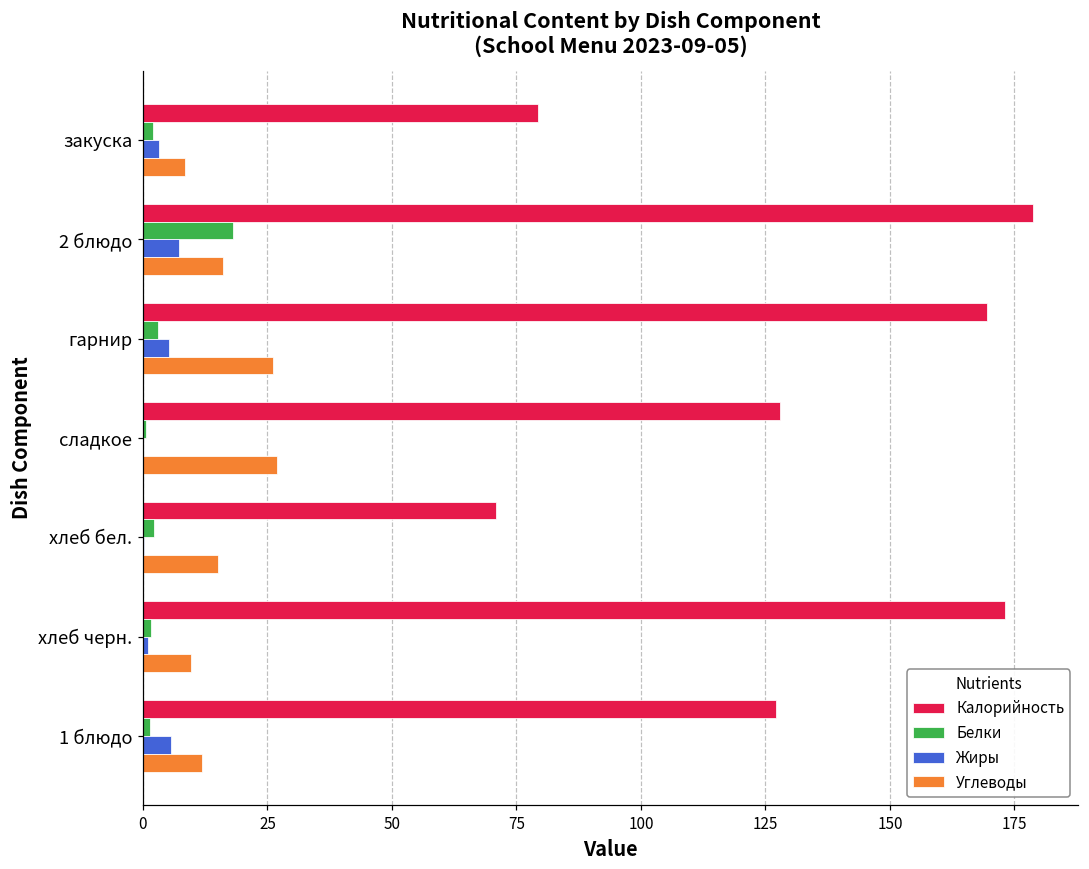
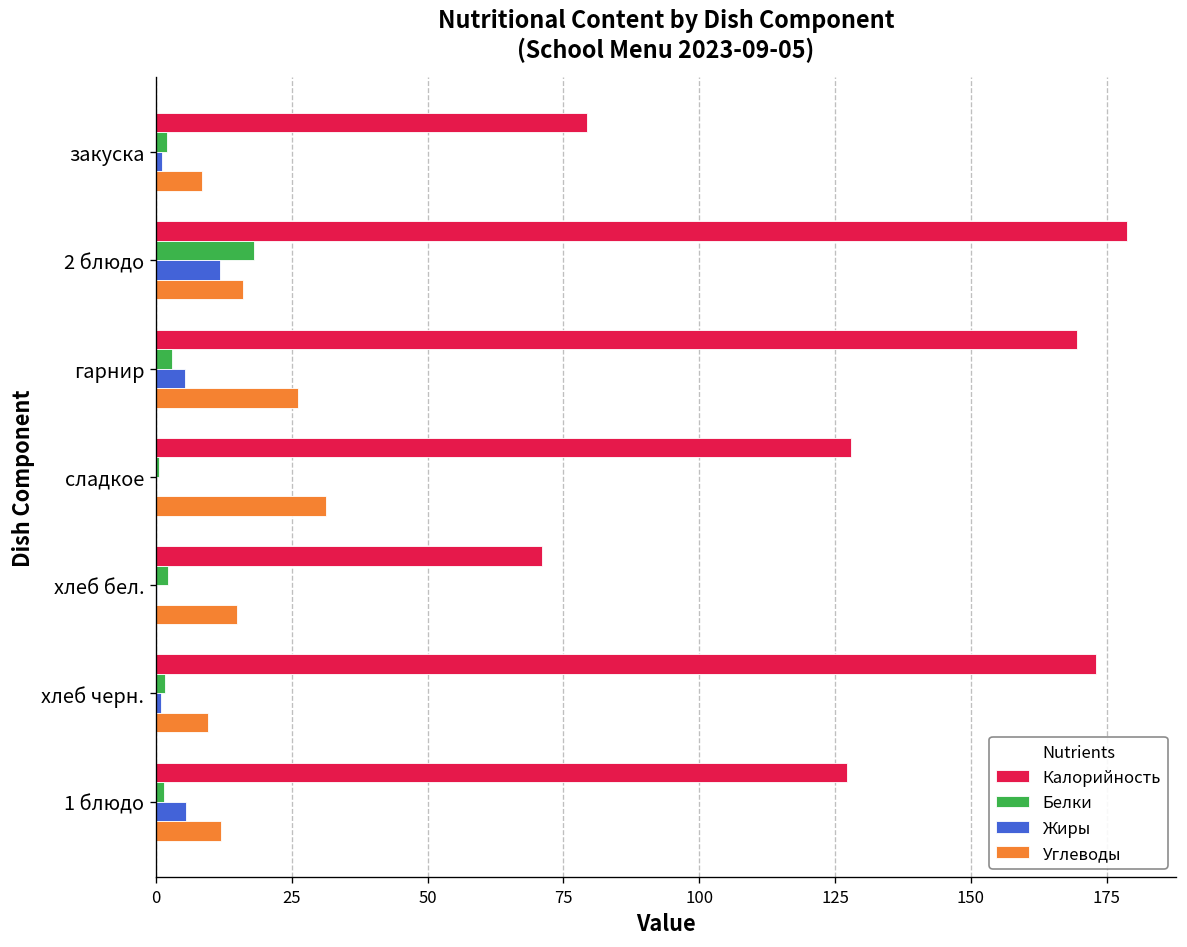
  {
    "Калорийность": {
      "закуска": 79,
      "2 блюдо": 179,
      "гарнир": 170,
      "сладкое": 128,
      "хлеб бел.": 71,
      "хлеб черн.": 173,
      "1 блюдо": 127
    },
    "Белки": {
      "закуска": 2,
      "2 блюдо": 18,
      "гарнир": 3,
      "сладкое": 1,
      "хлеб бел.": 2,
      "хлеб черн.": 2,
      "1 блюдо": 1
    },
    "Жиры": {
-     "закуска": 3,
-     "2 блюдо": 7,
+     "закуска": 1,
+     "2 блюдо": 12,
      "гарнир": 5,
      "сладкое": 0,
      "хлеб черн.": 1,
      "1 блюдо": 6
    },
    "Углеводы": {
      "закуска": 8,
      "2 блюдо": 16,
      "гарнир": 26,
-     "сладкое": 27,
+     "сладкое": 31,
      "хлеб бел.": 15,
      "хлеб черн.": 10,
      "1 блюдо": 12
    }
  }
